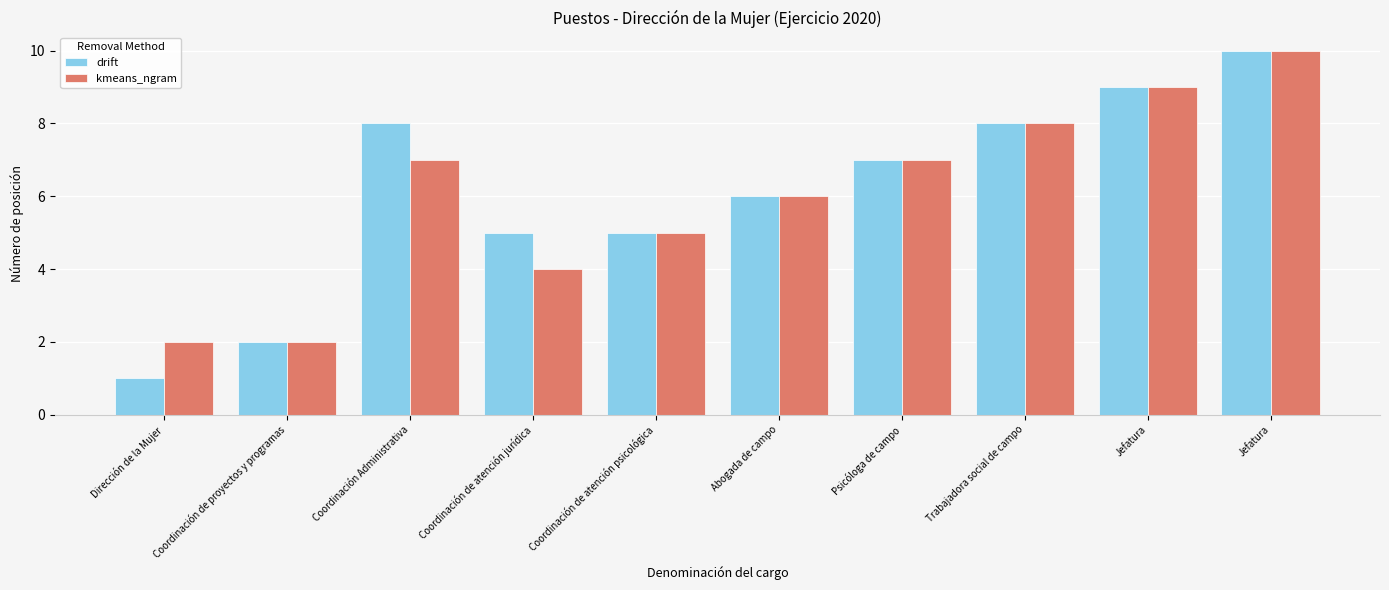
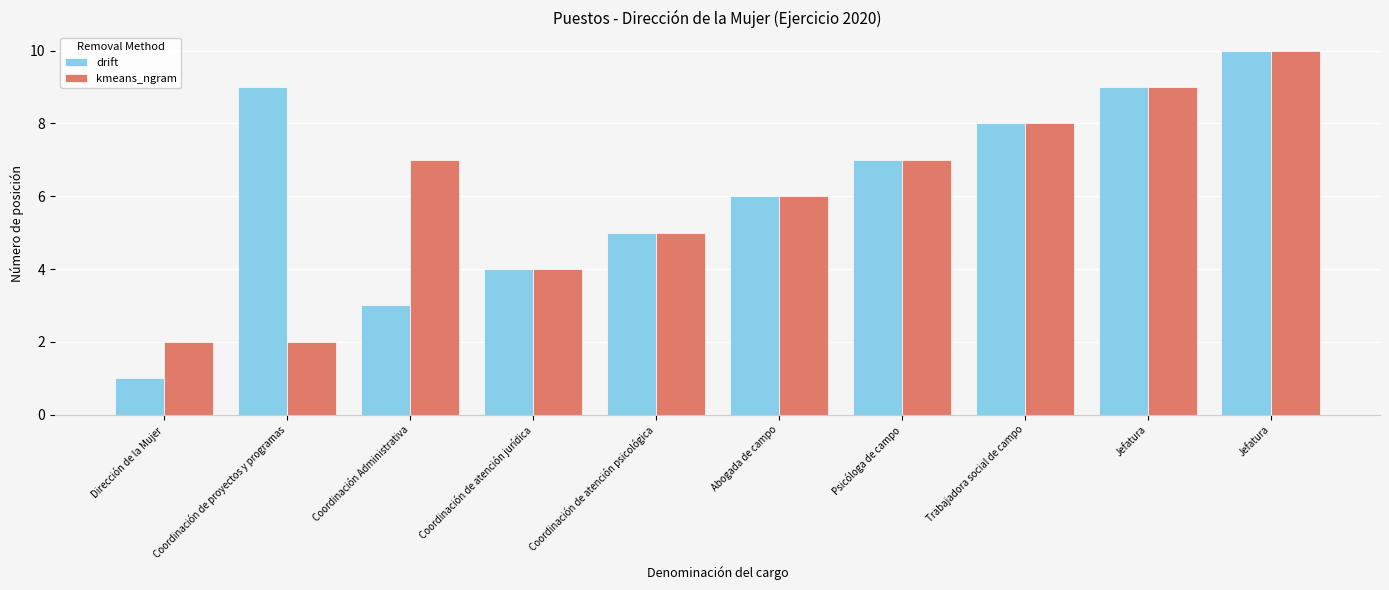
  {
    "drift": {
      "Dirección de la Mujer": 1,
-     "Coordinación de proyectos y programas": 2,
-     "Coordinación Administrativa": 8,
-     "Coordinación de atención jurídica": 5,
+     "Coordinación de proyectos y programas": 9,
+     "Coordinación Administrativa": 3,
+     "Coordinación de atención jurídica": 4,
      "Coordinación de atención psicológica": 5,
      "Abogada de campo": 6,
      "Psicóloga de campo": 7,
      "Trabajadora social de campo": 8
    },
    "kmeans_ngram": {
      "Dirección de la Mujer": 2,
      "Coordinación de proyectos y programas": 2,
      "Coordinación Administrativa": 7,
      "Coordinación de atención jurídica": 4,
      "Coordinación de atención psicológica": 5,
      "Abogada de campo": 6,
      "Psicóloga de campo": 7,
      "Trabajadora social de campo": 8
    }
  }
